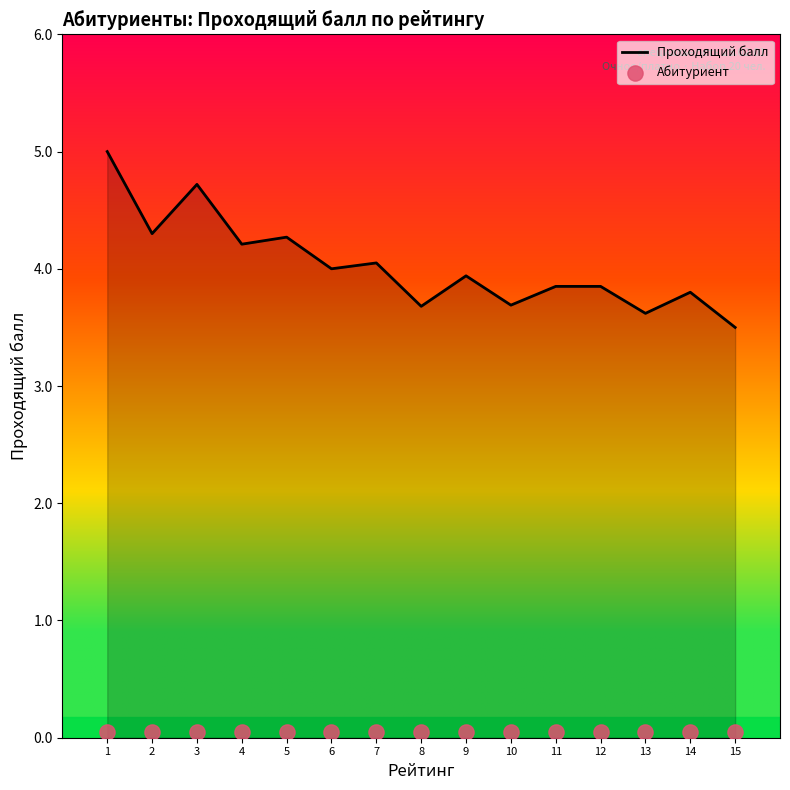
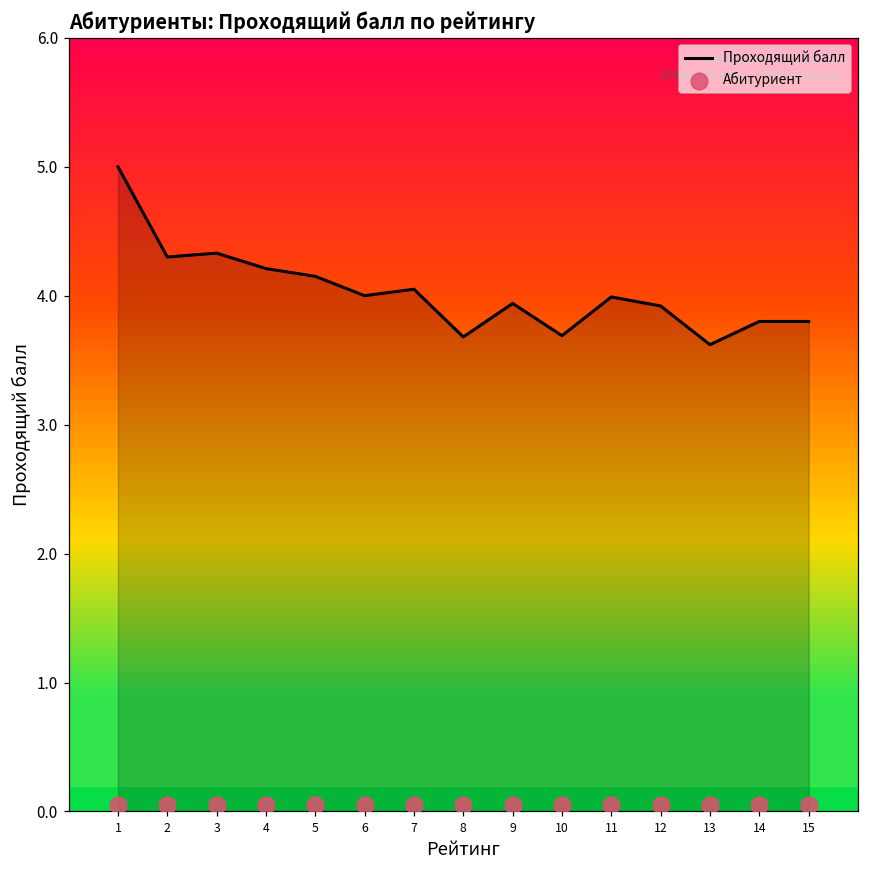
  {
    "Проходящий балл": {
      "1": 5.00,
      "2": 4.30,
-     "3": 4.72,
+     "3": 4.33,
      "4": 4.21,
-     "5": 4.27,
+     "5": 4.15,
      "6": 4.00,
      "7": 4.05,
      "8": 3.68,
      "9": 3.94,
      "10": 3.69,
-     "11": 3.85,
-     "12": 3.85,
+     "11": 3.99,
+     "12": 3.92,
      "13": 3.62,
      "14": 3.80,
-     "15": 3.5
+     "15": 3.8
    }
  }
